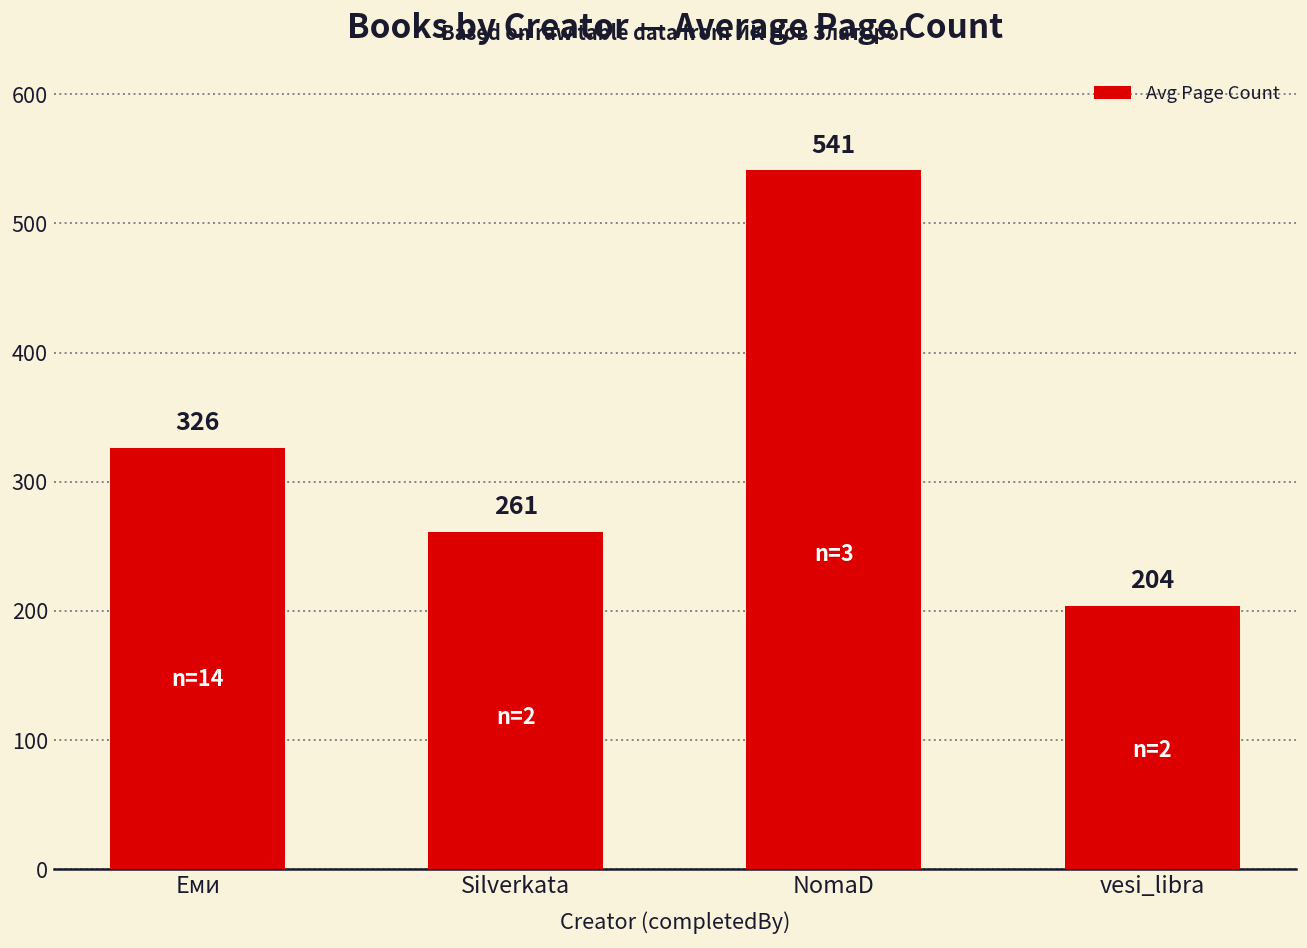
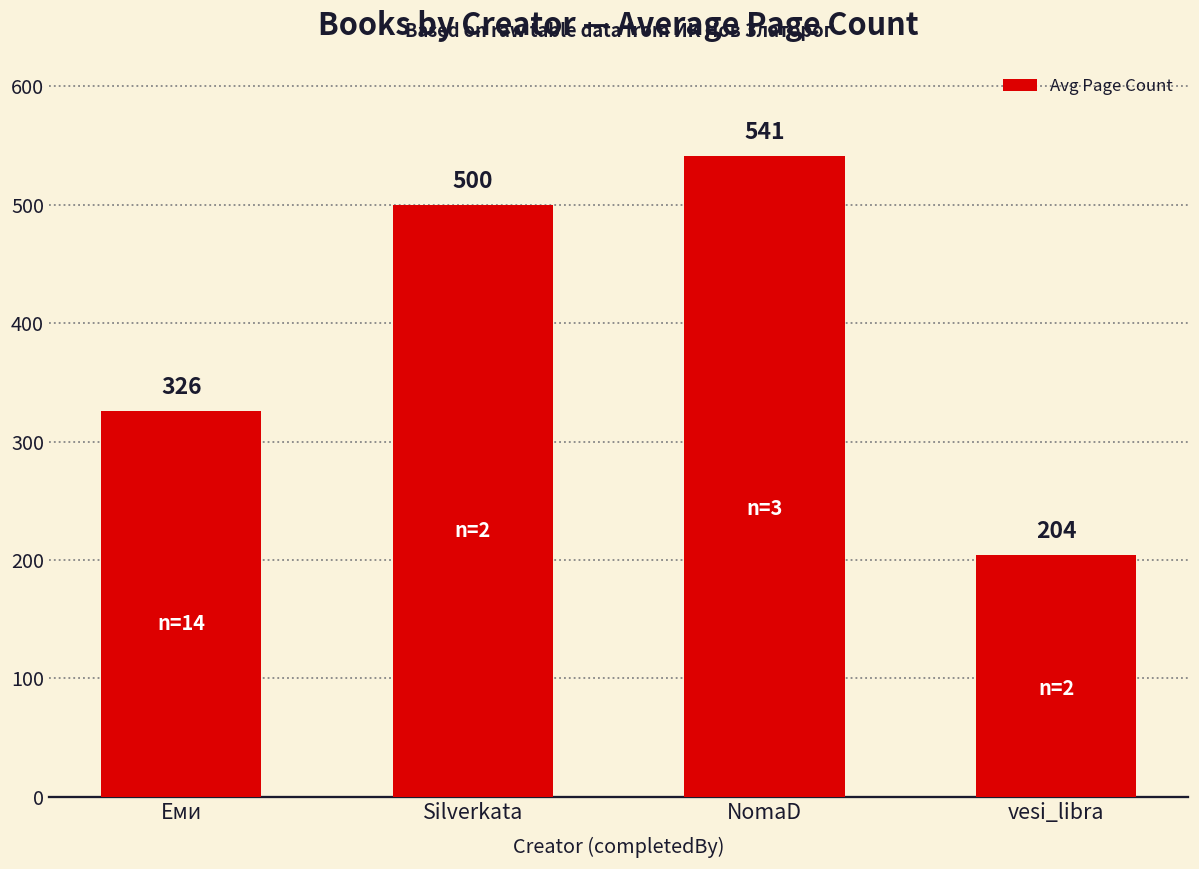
  {
    "Еми": 326,
-   "Silverkata": 261,
+   "Silverkata": 500,
    "NomaD": 541,
    "vesi_libra": 204
  }
